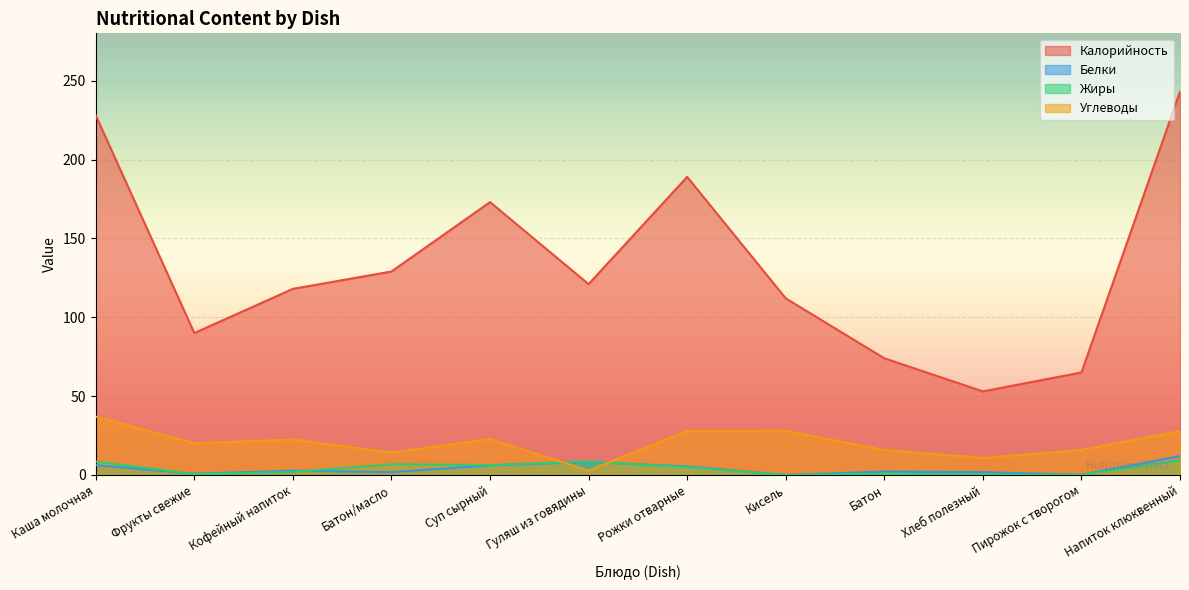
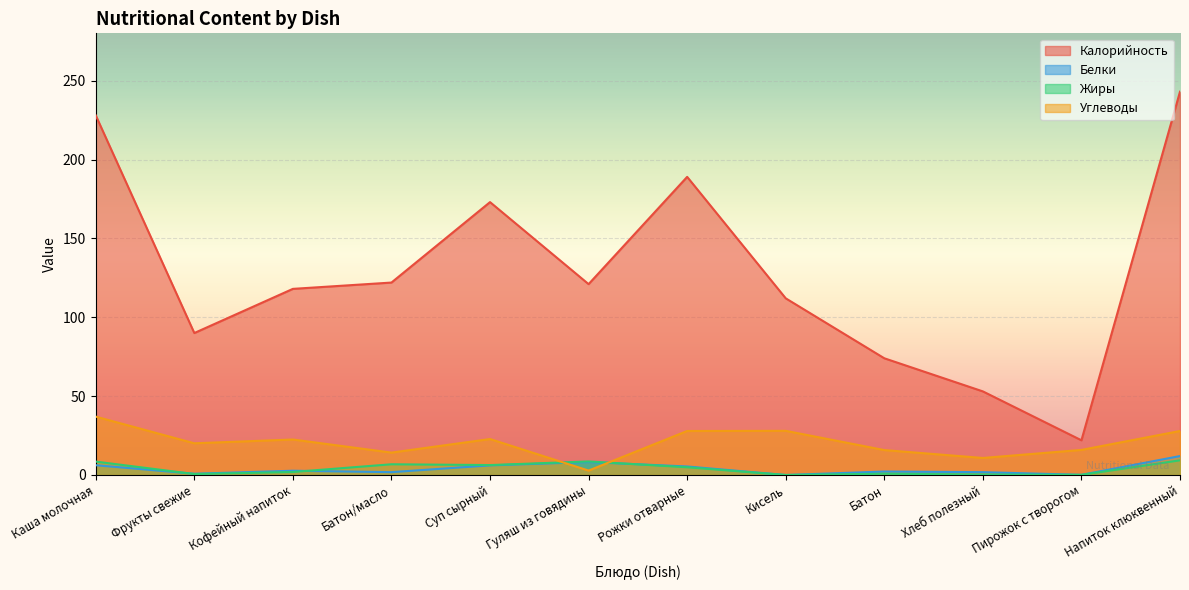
  {
    "Калорийность": {
      "Каша молочная": 228,
      "Фрукты свежие": 90,
      "Кофейный напиток": 118,
-     "Батон/масло": 129,
+     "Батон/масло": 122,
      "Суп сырный": 173,
      "Гуляш из говядины": 121,
      "Рожки отварные": 189,
      "Кисель": 112,
      "Батон": 74,
      "Хлеб полезный": 53,
-     "Пирожок с творогом": 65,
+     "Пирожок с творогом": 22,
      "Напиток клюквенный": 243
    },
    "Белки": {
      "Каша молочная": 6,
      "Батон/масло": 2,
      "Напиток клюквенный": 12
    },
    "Жиры": {
      "Каша молочная": 9,
      "Батон/масло": 7,
      "Напиток клюквенный": 9
    },
    "Углеводы": {
      "Каша молочная": 37,
      "Фрукты свежие": 20,
      "Кофейный напиток": 23,
      "Батон/масло": 14,
      "Суп сырный": 23,
      "Гуляш из говядины": 3,
      "Рожки отварные": 28,
      "Кисель": 28,
      "Батон": 16,
      "Хлеб полезный": 11,
      "Пирожок с творогом": 16,
      "Напиток клюквенный": 28
    }
  }
